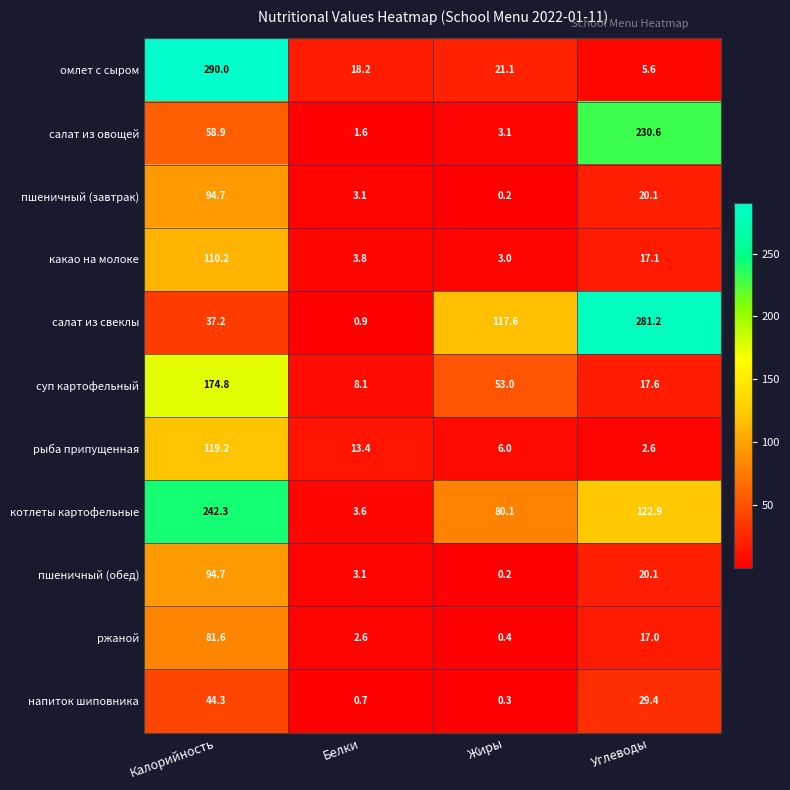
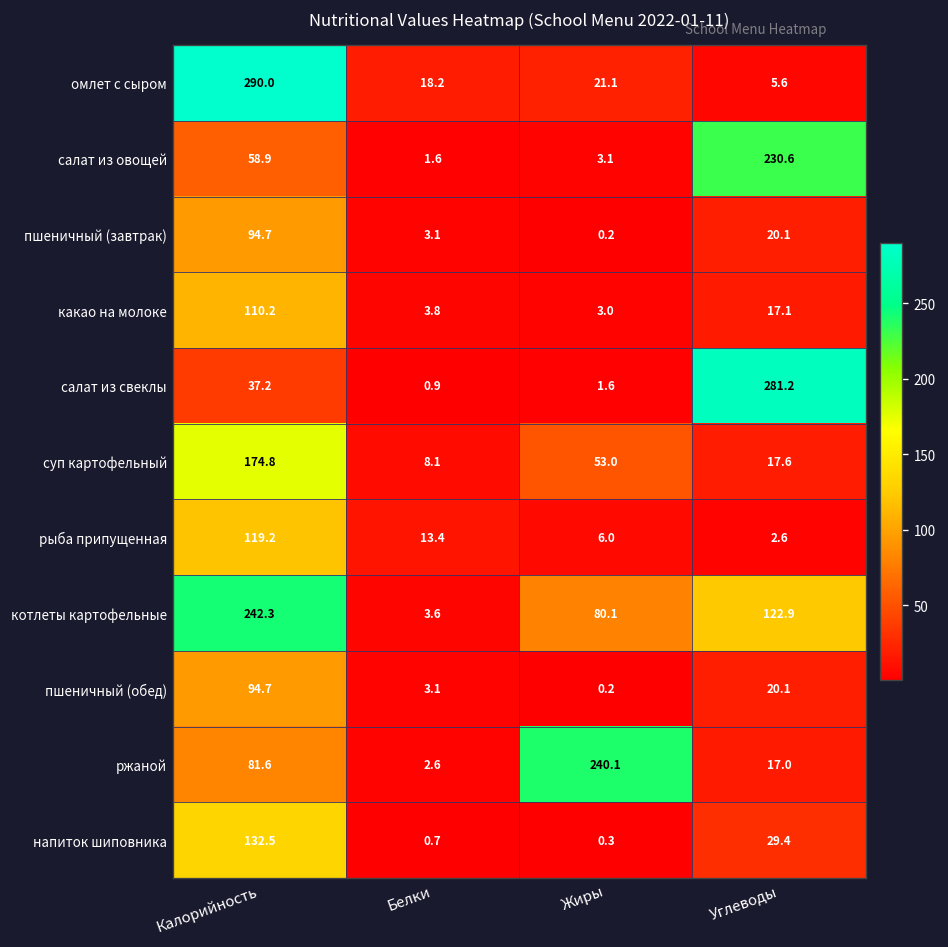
  {
    "омлет с сыром": {
      "Калорийность": 290.0,
      "Белки": 18.2,
      "Жиры": 21.1,
      "Углеводы": 5.6
    },
    "салат из овощей": {
      "Калорийность": 58.9,
      "Белки": 1.6,
      "Жиры": 3.1,
      "Углеводы": 230.6
    },
    "пшеничный (завтрак)": {
      "Калорийность": 94.7,
      "Белки": 3.1,
      "Жиры": 0.2,
      "Углеводы": 20.1
    },
    "какао на молоке": {
      "Калорийность": 110.2,
      "Белки": 3.8,
      "Жиры": 3.0,
      "Углеводы": 17.1
    },
    "салат из свеклы": {
      "Калорийность": 37.2,
      "Белки": 0.9,
-     "Жиры": 117.6,
+     "Жиры": 1.6,
      "Углеводы": 281.2
    },
    "суп картофельный": {
      "Калорийность": 174.8,
      "Белки": 8.1,
      "Жиры": 53.0,
      "Углеводы": 17.6
    },
    "рыба припущенная": {
      "Калорийность": 119.2,
      "Белки": 13.4,
      "Жиры": 6.0,
      "Углеводы": 2.6
    },
    "котлеты картофельные": {
      "Калорийность": 242.3,
      "Белки": 3.6,
      "Жиры": 80.1,
      "Углеводы": 122.9
    },
    "пшеничный (обед)": {
      "Калорийность": 94.7,
      "Белки": 3.1,
      "Жиры": 0.2,
      "Углеводы": 20.1
    },
    "ржаной": {
      "Калорийность": 81.6,
      "Белки": 2.6,
-     "Жиры": 0.4,
+     "Жиры": 240.1,
      "Углеводы": 17.0
    },
    "напиток шиповника": {
-     "Калорийность": 44.3,
+     "Калорийность": 132.5,
      "Белки": 0.7,
      "Жиры": 0.3,
      "Углеводы": 29.4
    }
  }
